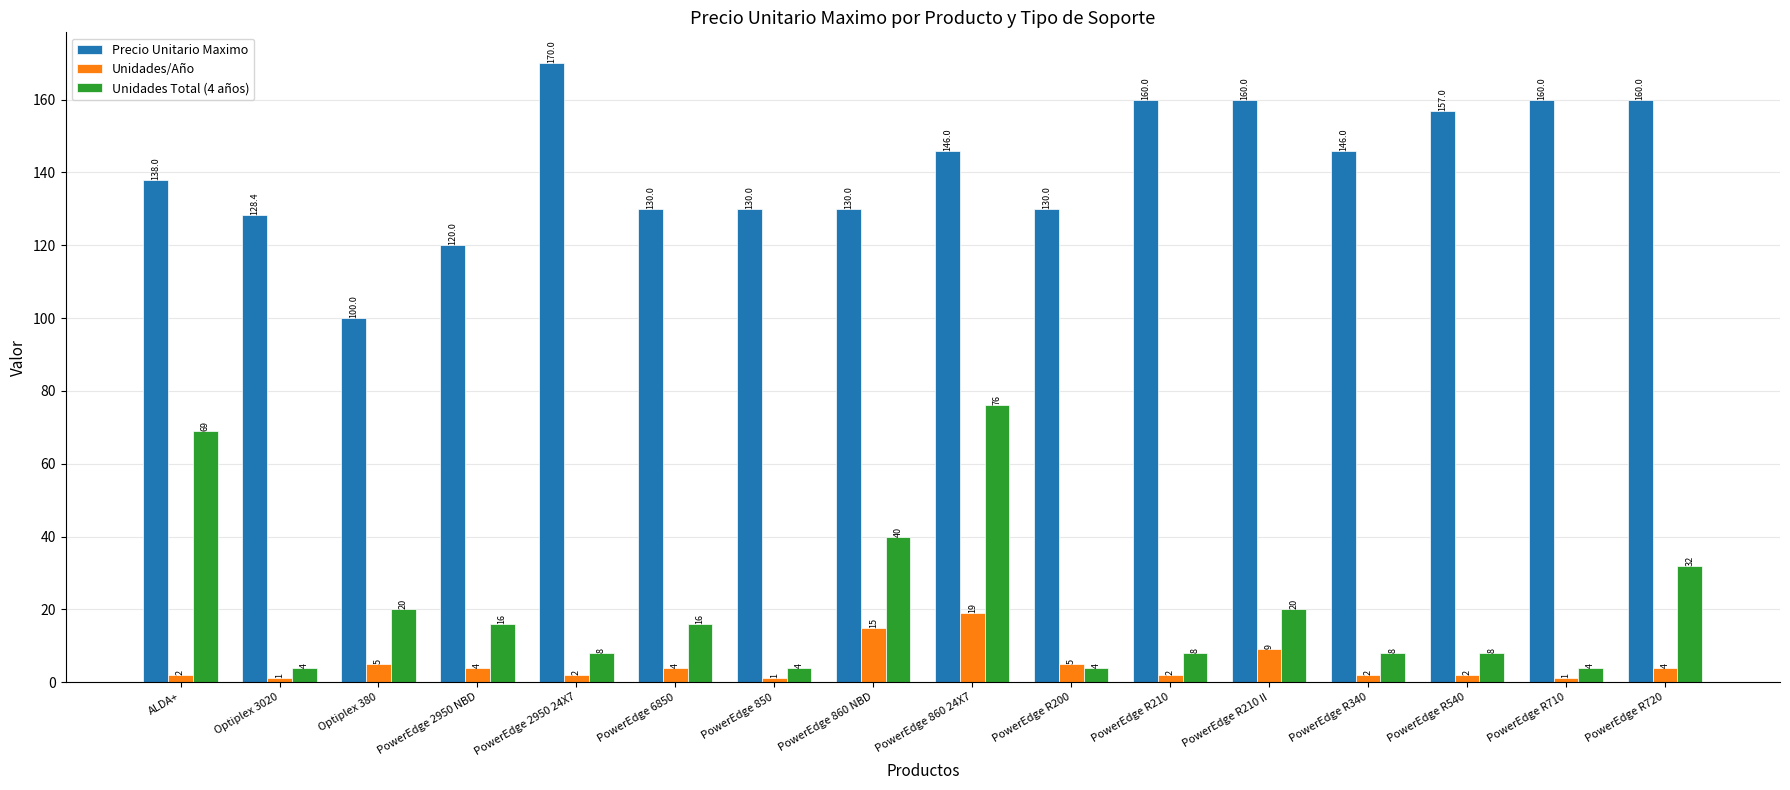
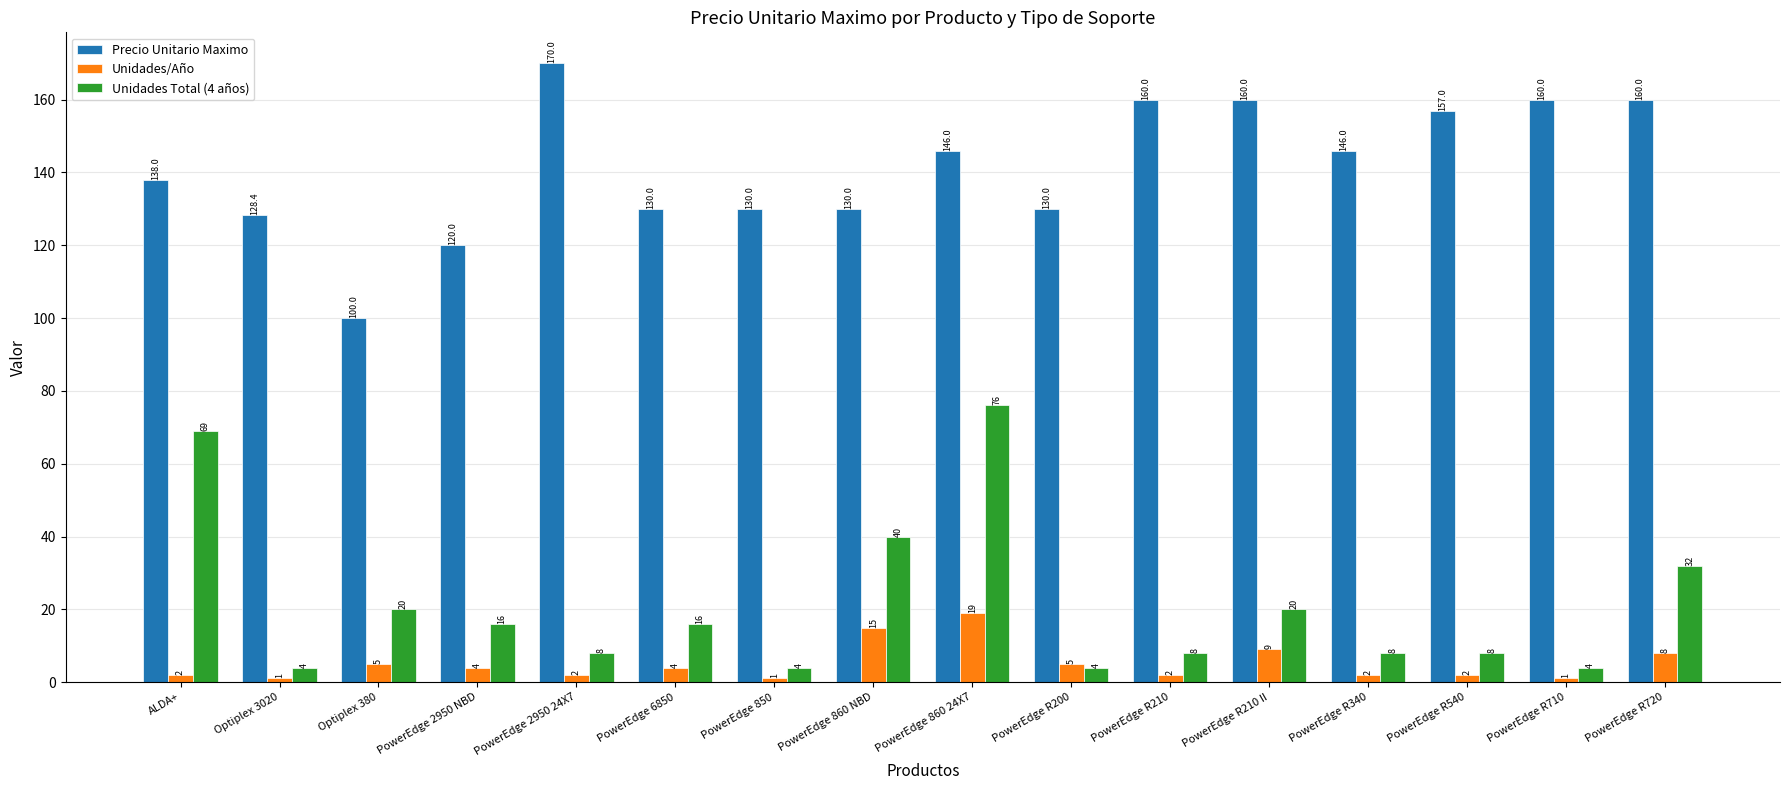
  {
    "Precio Unitario Maximo": {
      "ALDA+": 138.0,
      "Optiplex 3020": 128.4,
      "Optiplex 380": 100.0,
      "PowerEdge 2950 NBD": 120.0,
      "PowerEdge 2950 24X7": 170.0,
      "PowerEdge 6850": 130.0,
      "PowerEdge 850": 130.0,
      "PowerEdge 860 NBD": 130.0,
      "PowerEdge 860 24X7": 146.0,
      "PowerEdge R200": 130.0,
      "PowerEdge R210": 160.0,
      "PowerEdge R210 II": 160.0,
      "PowerEdge R340": 146.0,
      "PowerEdge R540": 157.0,
      "PowerEdge R710": 160.0,
      "PowerEdge R720": 160.0
    },
    "Unidades/Año": {
      "ALDA+": 2,
      "Optiplex 3020": 1,
      "Optiplex 380": 5,
      "PowerEdge 2950 NBD": 4,
      "PowerEdge 2950 24X7": 2,
      "PowerEdge 6850": 4,
      "PowerEdge 850": 1,
      "PowerEdge 860 NBD": 15,
      "PowerEdge 860 24X7": 19,
      "PowerEdge R200": 5,
      "PowerEdge R210": 2,
      "PowerEdge R210 II": 9,
      "PowerEdge R340": 2,
      "PowerEdge R540": 2,
      "PowerEdge R710": 1,
-     "PowerEdge R720": 4
+     "PowerEdge R720": 8
    },
    "Unidades Total (4 años)": {
      "ALDA+": 69,
      "Optiplex 3020": 4,
      "Optiplex 380": 20,
      "PowerEdge 2950 NBD": 16,
      "PowerEdge 2950 24X7": 8,
      "PowerEdge 6850": 16,
      "PowerEdge 850": 4,
      "PowerEdge 860 NBD": 40,
      "PowerEdge 860 24X7": 76,
      "PowerEdge R200": 4,
      "PowerEdge R210": 8,
      "PowerEdge R210 II": 20,
      "PowerEdge R340": 8,
      "PowerEdge R540": 8,
      "PowerEdge R710": 4,
      "PowerEdge R720": 32
    }
  }
